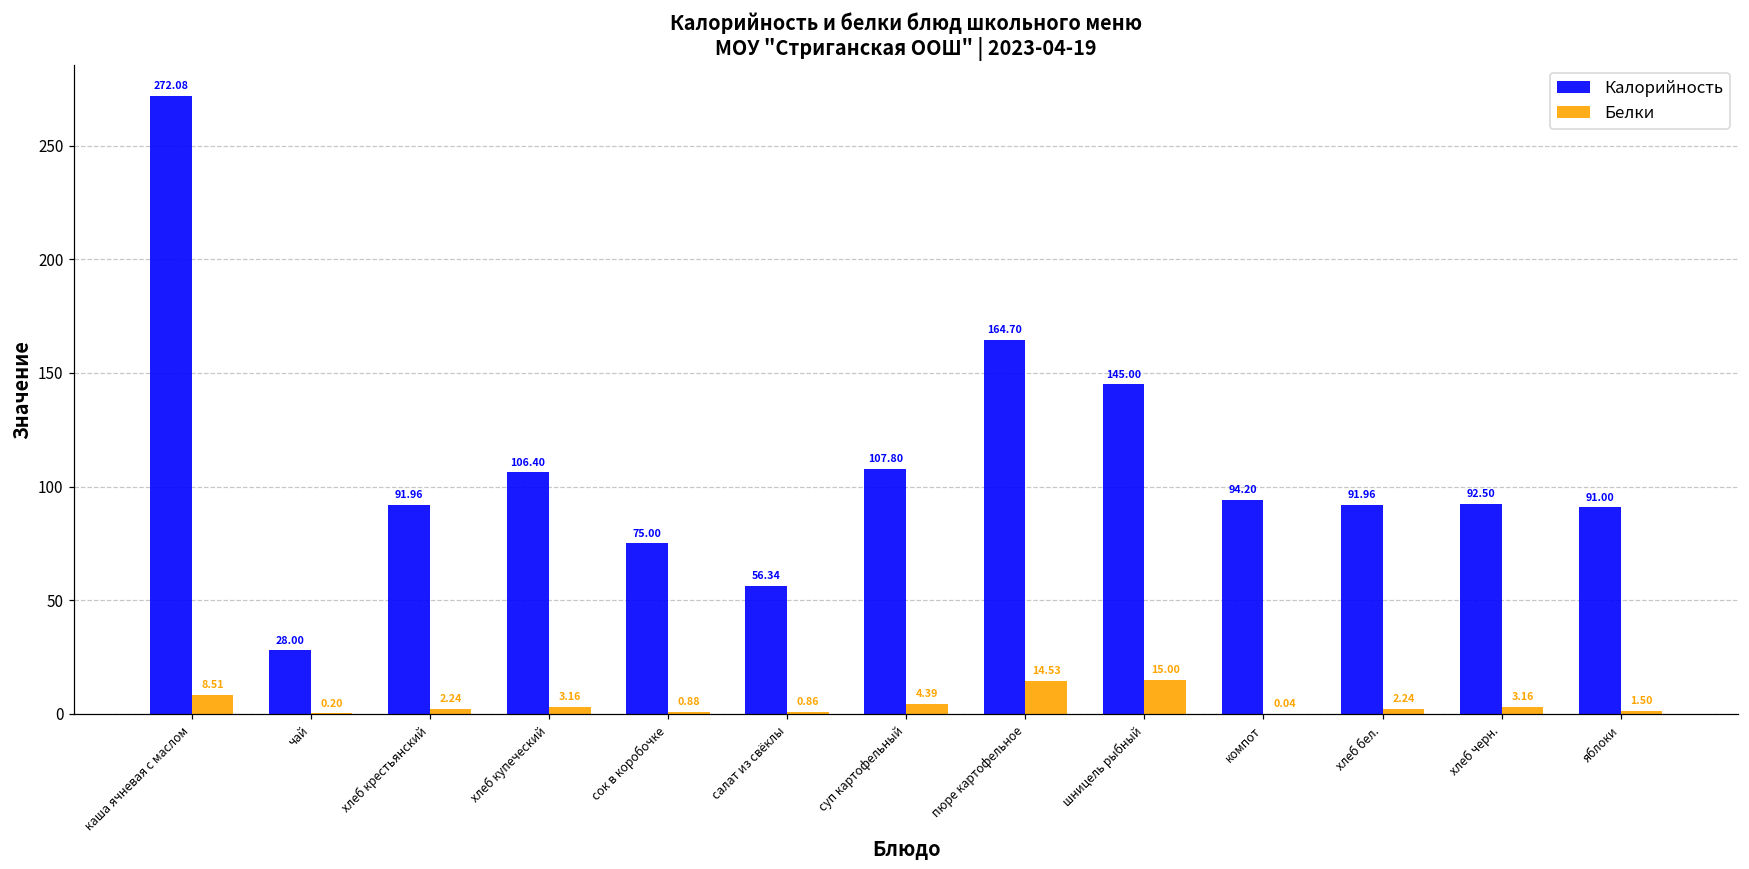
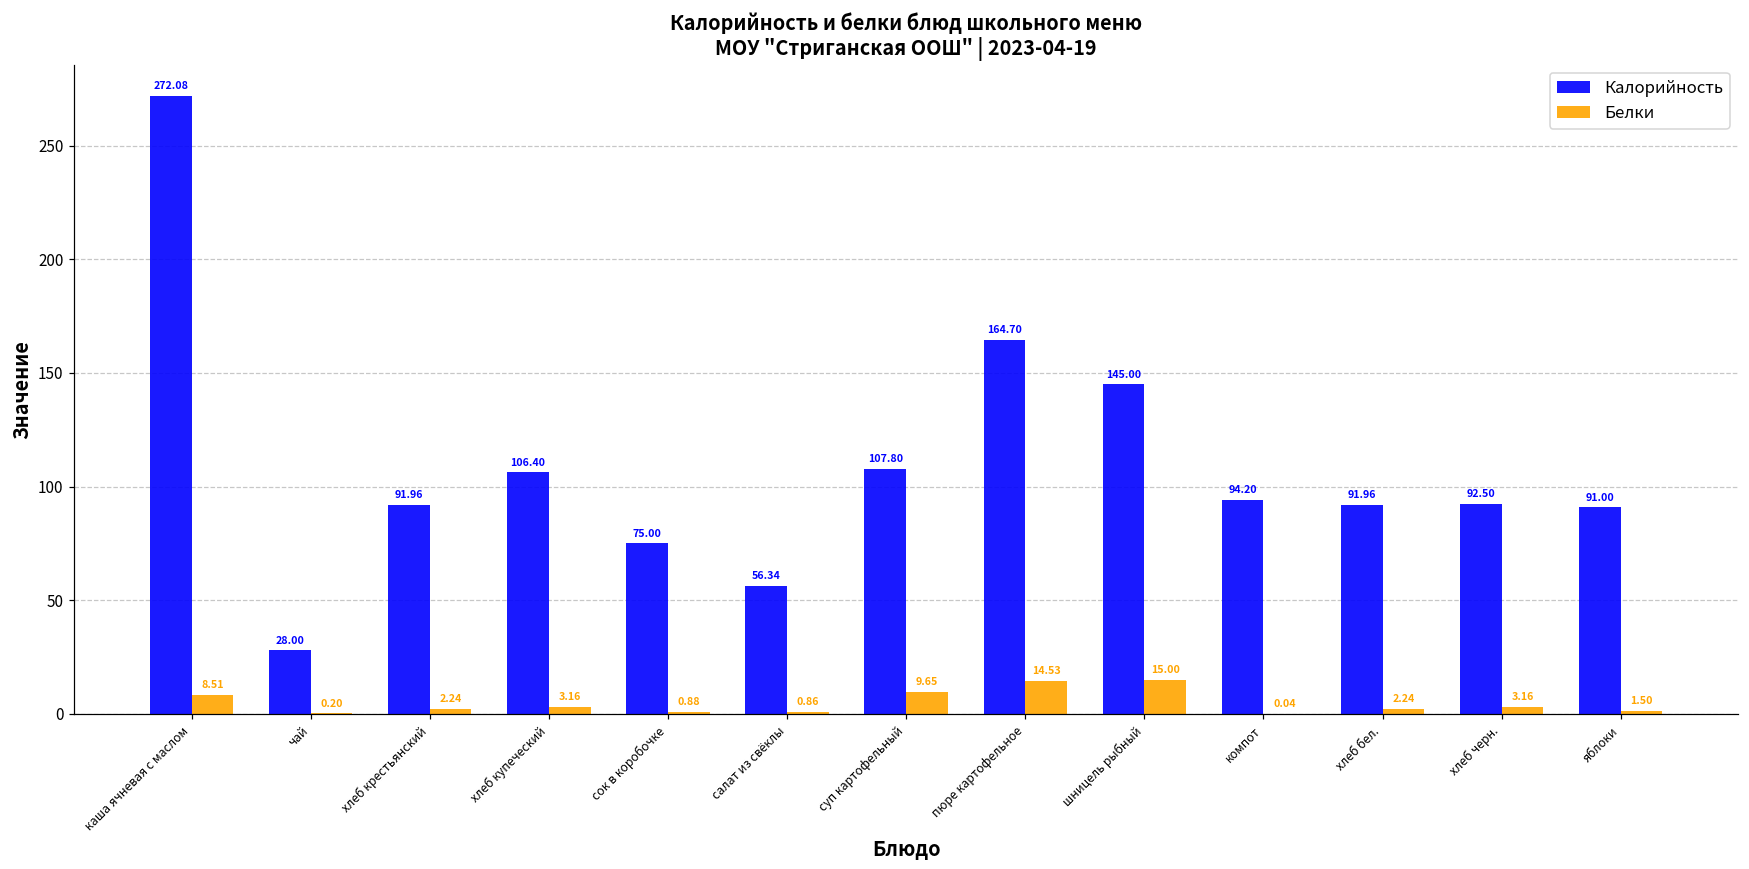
  {
    "Калорийность": {
      "каша ячневая с маслом": 272.08,
      "чай": 28.00,
      "хлеб крестьянский": 91.96,
      "хлеб купеческий": 106.40,
      "сок в коробочке": 75.00,
      "салат из свёклы": 56.34,
      "суп картофельный": 107.80,
      "пюре картофельное": 164.70,
      "шницель рыбный": 145.00,
      "компот": 94.20,
      "хлеб бел.": 91.96,
      "хлеб черн.": 92.50,
      "яблоки": 91.00
    },
    "Белки": {
      "каша ячневая с маслом": 8.51,
      "чай": 0.20,
      "хлеб крестьянский": 2.24,
      "хлеб купеческий": 3.16,
      "сок в коробочке": 0.88,
      "салат из свёклы": 0.86,
-     "суп картофельный": 4.39,
+     "суп картофельный": 9.65,
      "пюре картофельное": 14.53,
      "шницель рыбный": 15.00,
      "компот": 0.04,
      "хлеб бел.": 2.24,
      "хлеб черн.": 3.16,
      "яблоки": 1.50
    }
  }
